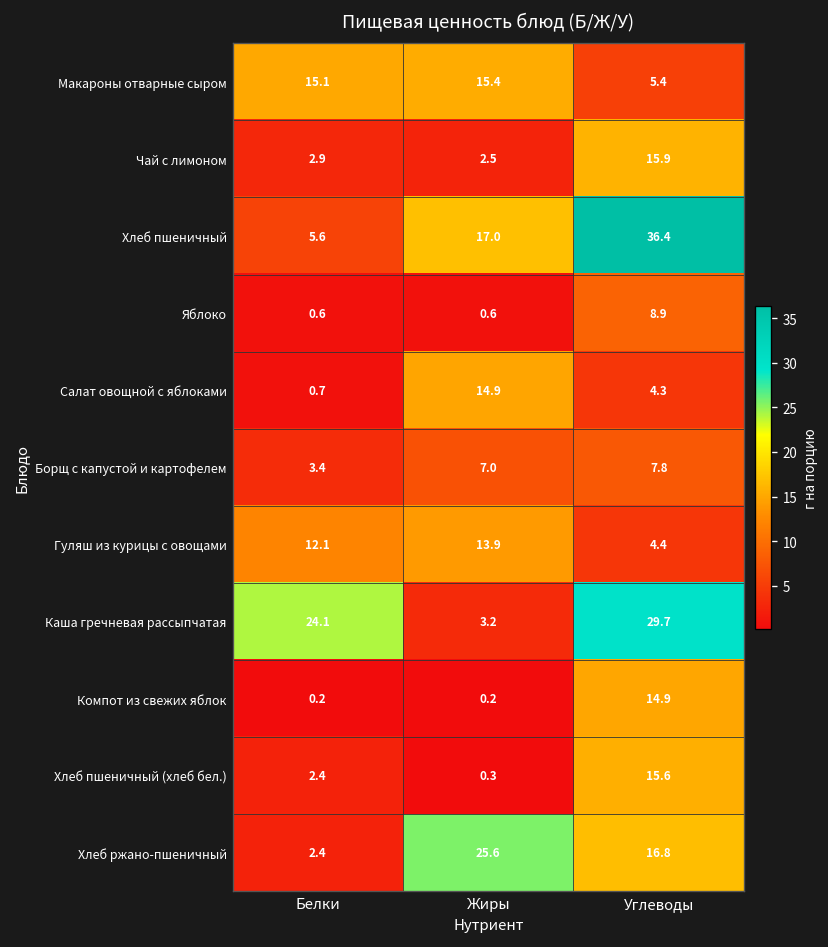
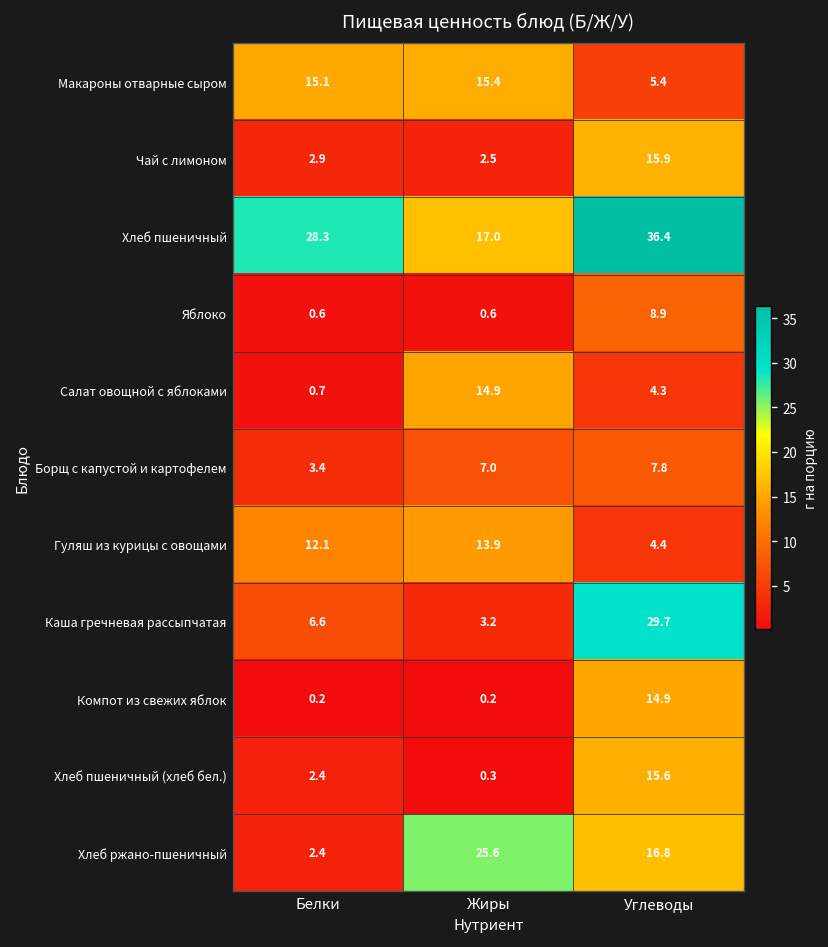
  {
    "Макароны отварные сыром": {
      "Белки": 15.1,
      "Жиры": 15.4,
      "Углеводы": 5.4
    },
    "Чай с лимоном": {
      "Белки": 2.9,
      "Жиры": 2.5,
      "Углеводы": 15.9
    },
    "Хлеб пшеничный": {
-     "Белки": 5.6,
+     "Белки": 28.3,
      "Жиры": 17.0,
      "Углеводы": 36.4
    },
    "Яблоко": {
      "Белки": 0.6,
      "Жиры": 0.6,
      "Углеводы": 8.9
    },
    "Салат овощной с яблоками": {
      "Белки": 0.7,
      "Жиры": 14.9,
      "Углеводы": 4.3
    },
    "Борщ с капустой и картофелем": {
      "Белки": 3.4,
      "Жиры": 7.0,
      "Углеводы": 7.8
    },
    "Гуляш из курицы с овощами": {
      "Белки": 12.1,
      "Жиры": 13.9,
      "Углеводы": 4.4
    },
    "Каша гречневая рассыпчатая": {
-     "Белки": 24.1,
+     "Белки": 6.6,
      "Жиры": 3.2,
      "Углеводы": 29.7
    },
    "Компот из свежих яблок": {
      "Белки": 0.2,
      "Жиры": 0.2,
      "Углеводы": 14.9
    },
    "Хлеб пшеничный (хлеб бел.)": {
      "Белки": 2.4,
      "Жиры": 0.3,
      "Углеводы": 15.6
    },
    "Хлеб ржано-пшеничный": {
      "Белки": 2.4,
      "Жиры": 25.6,
      "Углеводы": 16.8
    }
  }
